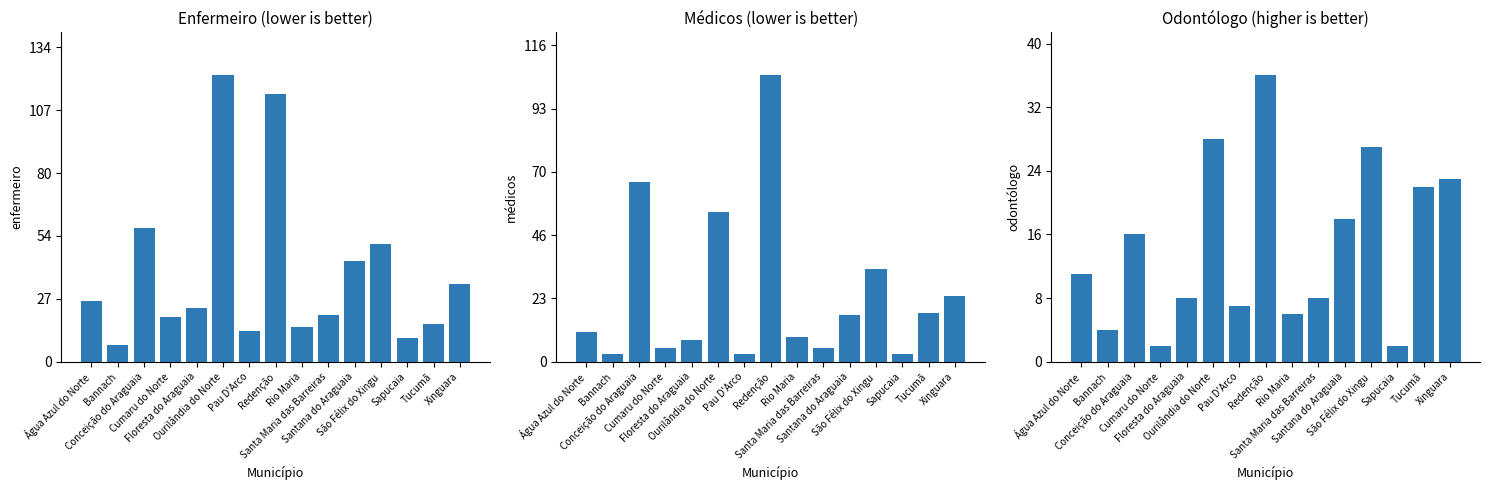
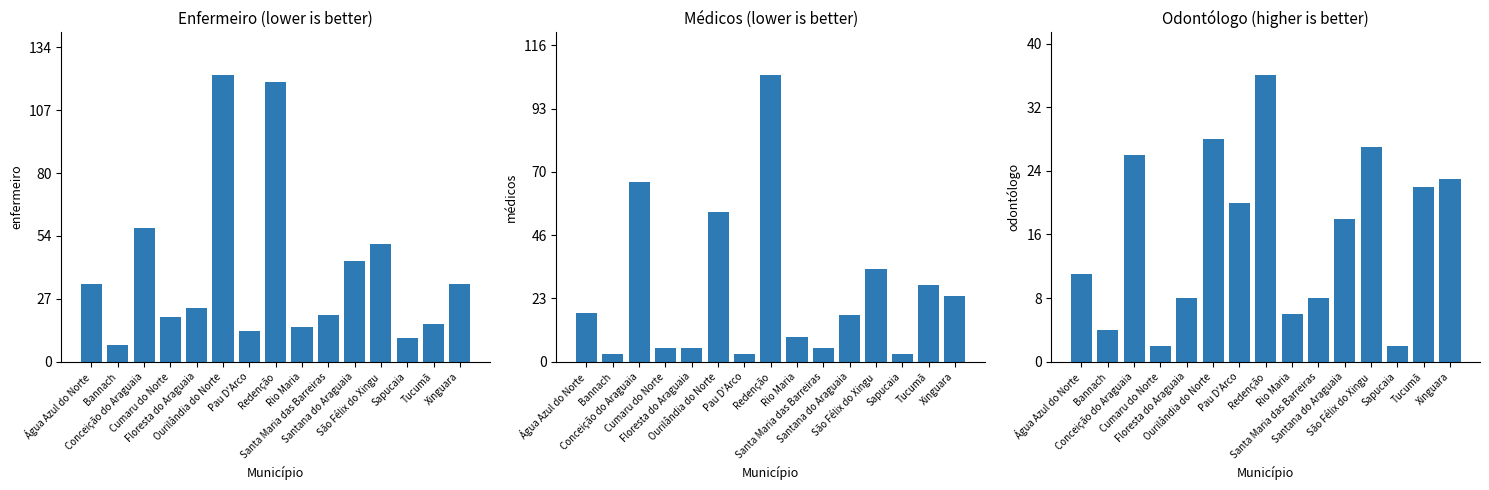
  {
    "Enfermeiro (lower is better)": {
-     "Água Azul do Norte": 26,
+     "Água Azul do Norte": 33,
      "Bannach": 7,
      "Conceição do Araguaia": 57,
      "Cumaru do Norte": 19,
      "Floresta do Araguaia": 23,
      "Ourilândia do Norte": 122,
      "Pau D'Arco": 13,
-     "Redenção": 114,
+     "Redenção": 119,
      "Rio Maria": 15,
      "Santa Maria das Barreiras": 20,
      "Santana do Araguaia": 43,
      "São Félix do Xingu": 50,
      "Sapucaia": 10,
      "Tucumã": 16,
      "Xinguara": 33
    },
    "Médicos (lower is better)": {
-     "Água Azul do Norte": 11,
+     "Água Azul do Norte": 18,
      "Bannach": 3,
      "Conceição do Araguaia": 66,
      "Cumaru do Norte": 5,
-     "Floresta do Araguaia": 8,
+     "Floresta do Araguaia": 5,
      "Ourilândia do Norte": 55,
      "Pau D'Arco": 3,
      "Redenção": 105,
      "Rio Maria": 9,
      "Santa Maria das Barreiras": 5,
      "Santana do Araguaia": 17,
      "São Félix do Xingu": 34,
      "Sapucaia": 3,
-     "Tucumã": 18,
+     "Tucumã": 28,
      "Xinguara": 24
    },
    "Odontólogo (higher is better)": {
      "Água Azul do Norte": 11,
      "Bannach": 4,
-     "Conceição do Araguaia": 16,
+     "Conceição do Araguaia": 26,
      "Cumaru do Norte": 2,
      "Floresta do Araguaia": 8,
      "Ourilândia do Norte": 28,
-     "Pau D'Arco": 7,
+     "Pau D'Arco": 20,
      "Redenção": 36,
      "Rio Maria": 6,
      "Santa Maria das Barreiras": 8,
      "Santana do Araguaia": 18,
      "São Félix do Xingu": 27,
      "Sapucaia": 2,
      "Tucumã": 22,
      "Xinguara": 23
    }
  }
